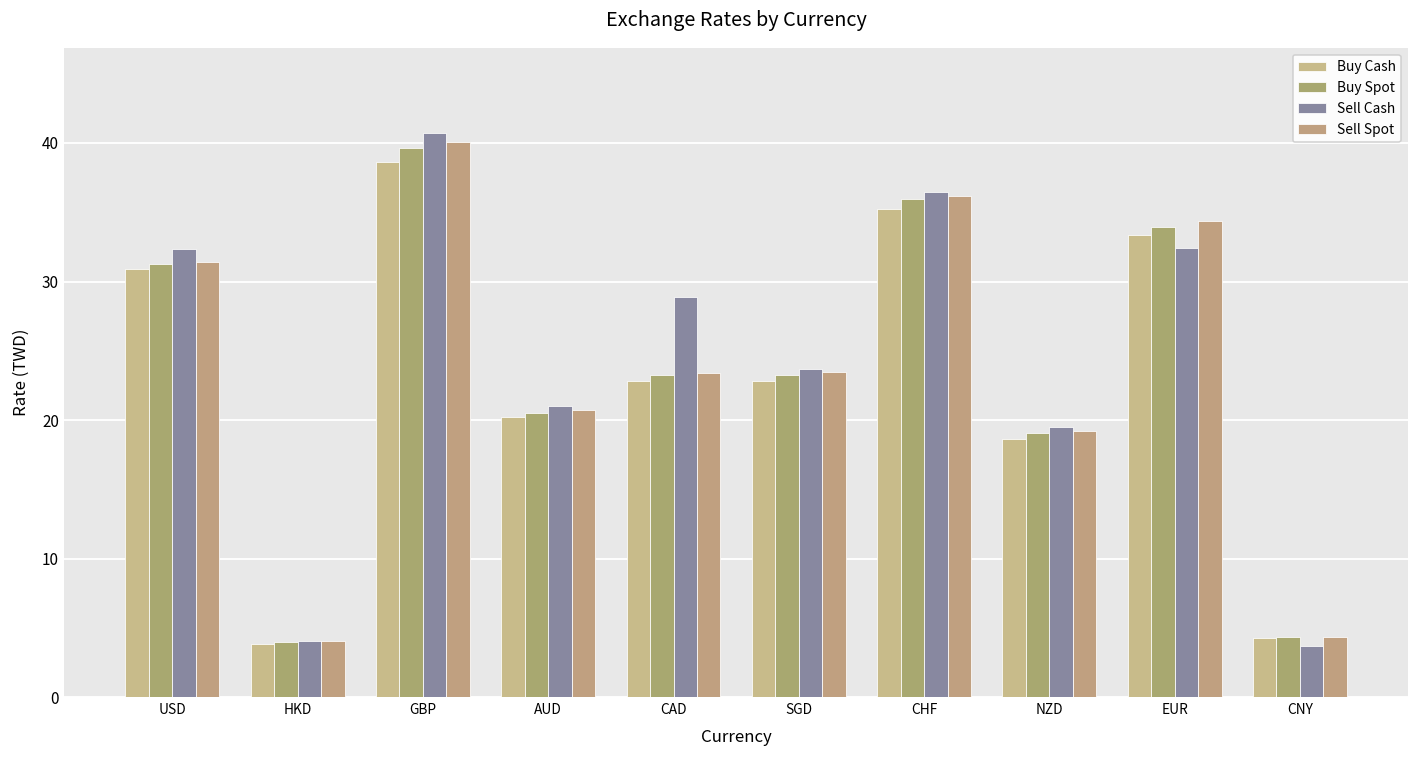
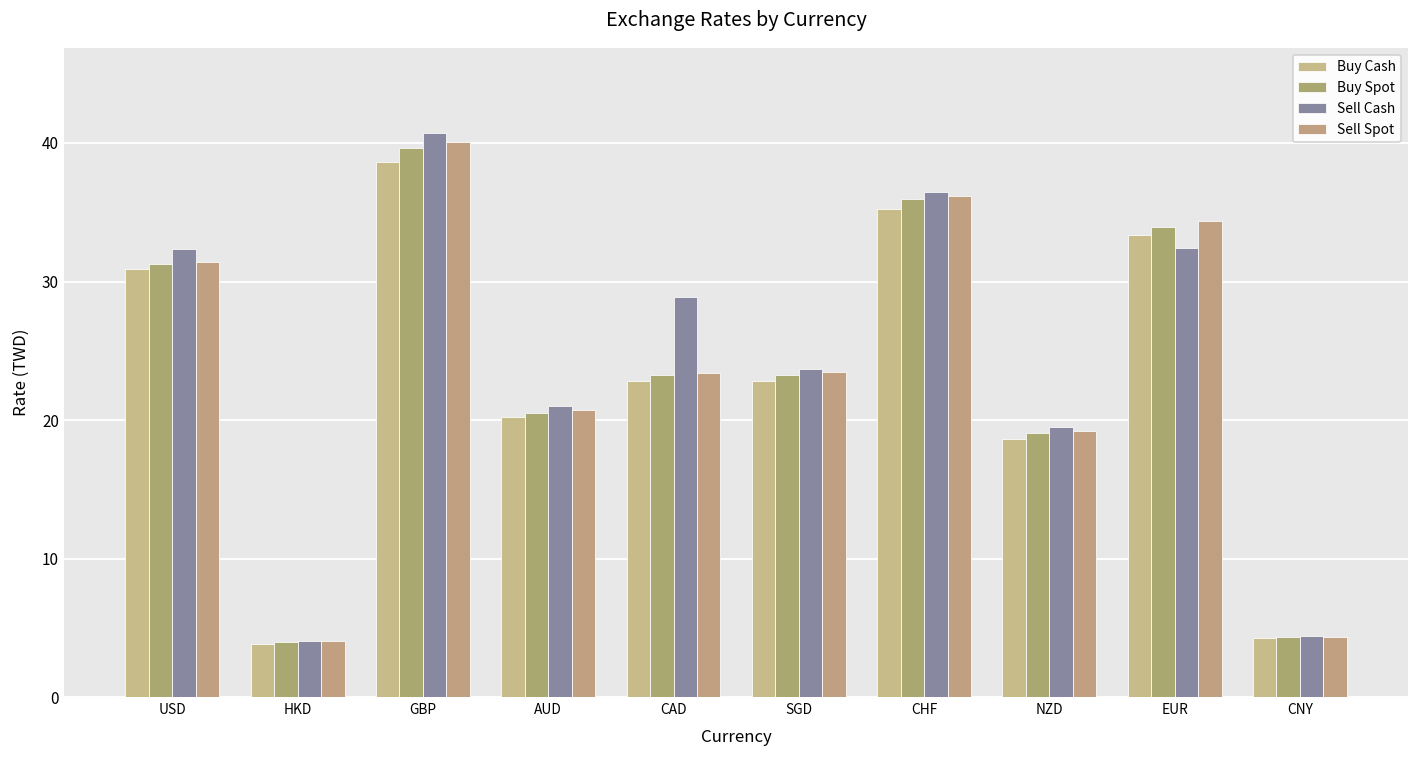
  {
    "Sell Cash": {
      "USD": 32.4,
      "HKD": 4.1,
      "GBP": 40.8,
      "AUD": 21.0,
      "CAD": 28.9,
      "SGD": 23.7,
      "CHF": 36.5,
      "NZD": 19.5,
      "EUR": 32.4,
-     "CNY": 3.7
+     "CNY": 4.4
    }
  }
